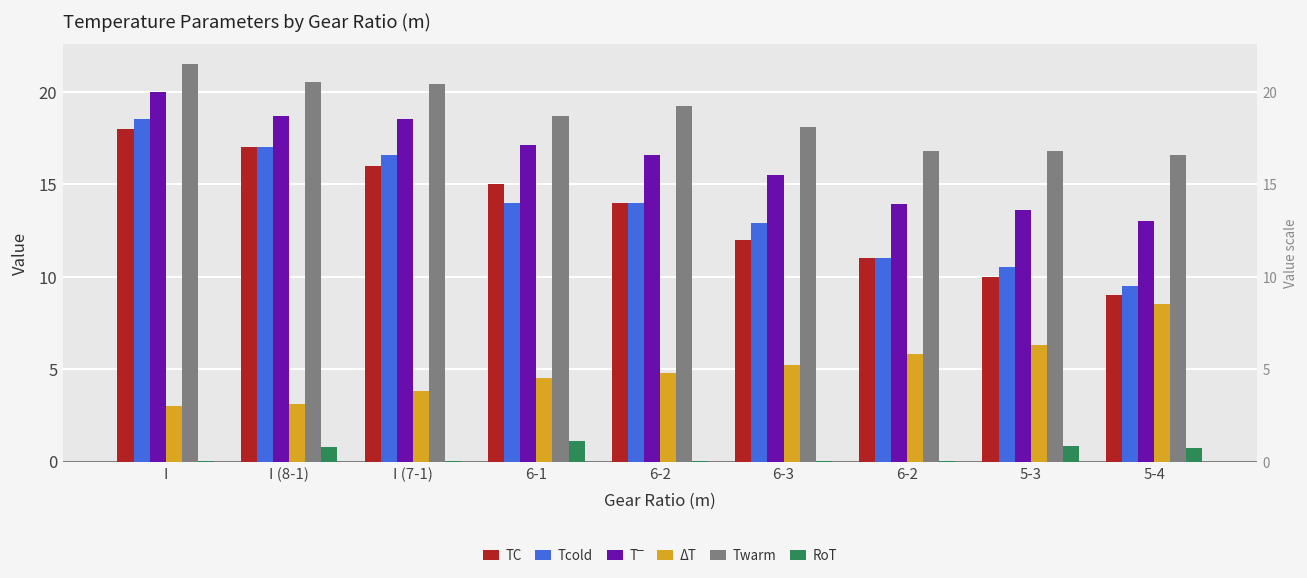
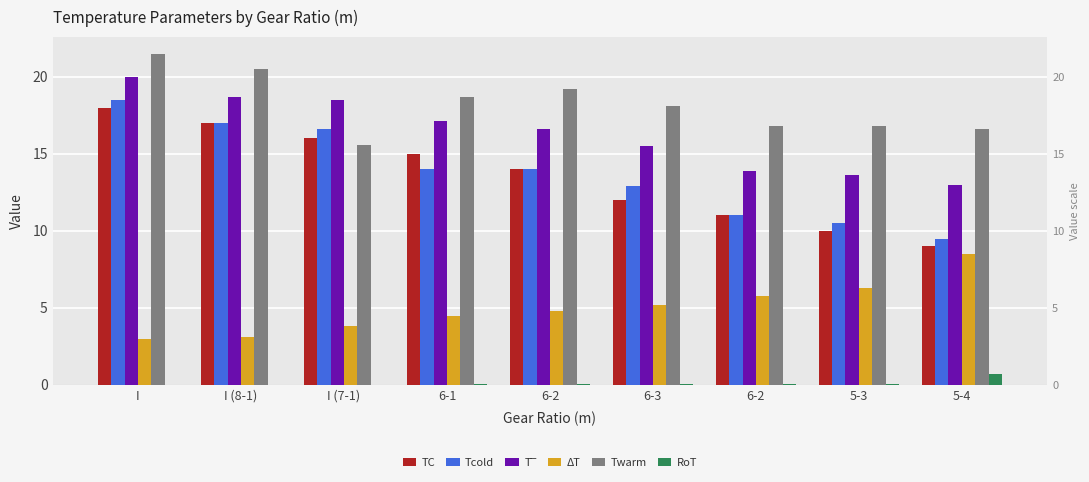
  {
    "TC": {
      "I": 18.0,
      "I (8-1)": 17.0,
      "I (7-1)": 16.0,
      "6-1": 15.0,
      "6-3": 12.0,
      "5-3": 10.0,
      "5-4": 9.0
    },
    "Tcold": {
      "I": 18.5,
      "I (8-1)": 17.0,
      "I (7-1)": 16.6,
      "6-1": 14.0,
      "6-3": 12.9,
      "5-3": 10.5,
      "5-4": 9.5
    },
    "T‾": {
      "I": 20.0,
      "I (8-1)": 18.7,
      "I (7-1)": 18.5,
      "6-1": 17.1,
      "6-3": 15.5,
      "5-3": 13.6,
      "5-4": 13.0
    },
    "ΔT": {
      "I": 3.0,
      "I (8-1)": 3.1,
      "I (7-1)": 3.8,
      "6-1": 4.5,
      "6-3": 5.2,
      "5-3": 6.3,
      "5-4": 8.5
    },
    "Twarm": {
      "I": 21.5,
      "I (8-1)": 20.5,
-     "I (7-1)": 20.4,
+     "I (7-1)": 15.6,
      "6-1": 18.7,
      "6-3": 18.1,
      "5-3": 16.8,
      "5-4": 16.6
    },
    "RoT": {
-     "I (8-1)": 0.8,
-     "6-1": 1.1,
-     "5-3": 0.8,
+     "I (8-1)": 0.0,
+     "6-1": 0.0,
+     "5-3": 0.0,
      "5-4": 0.7
    }
  }
